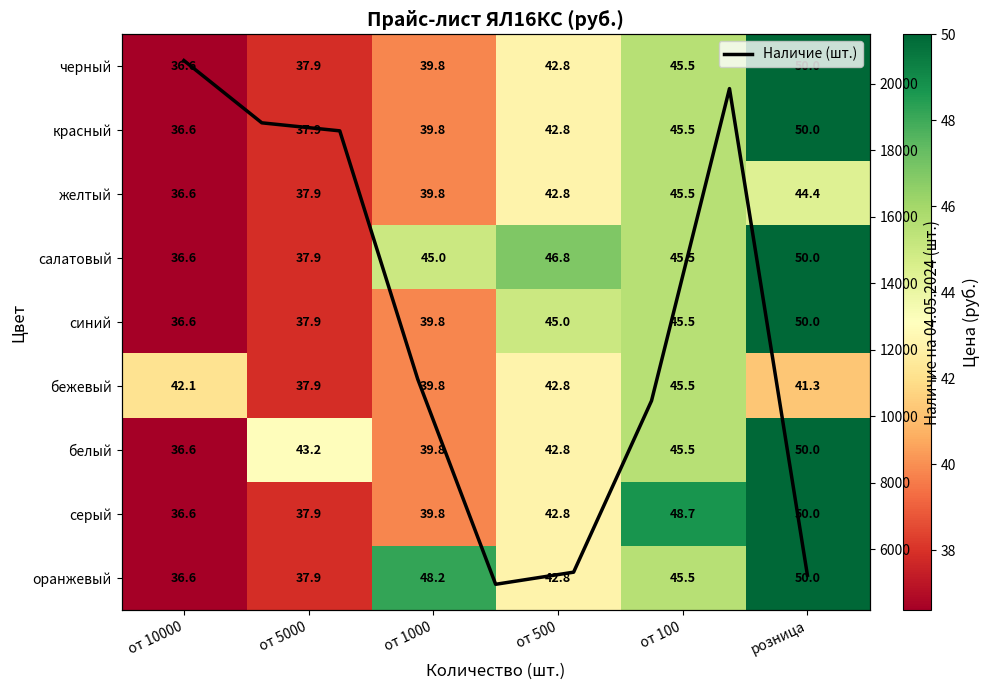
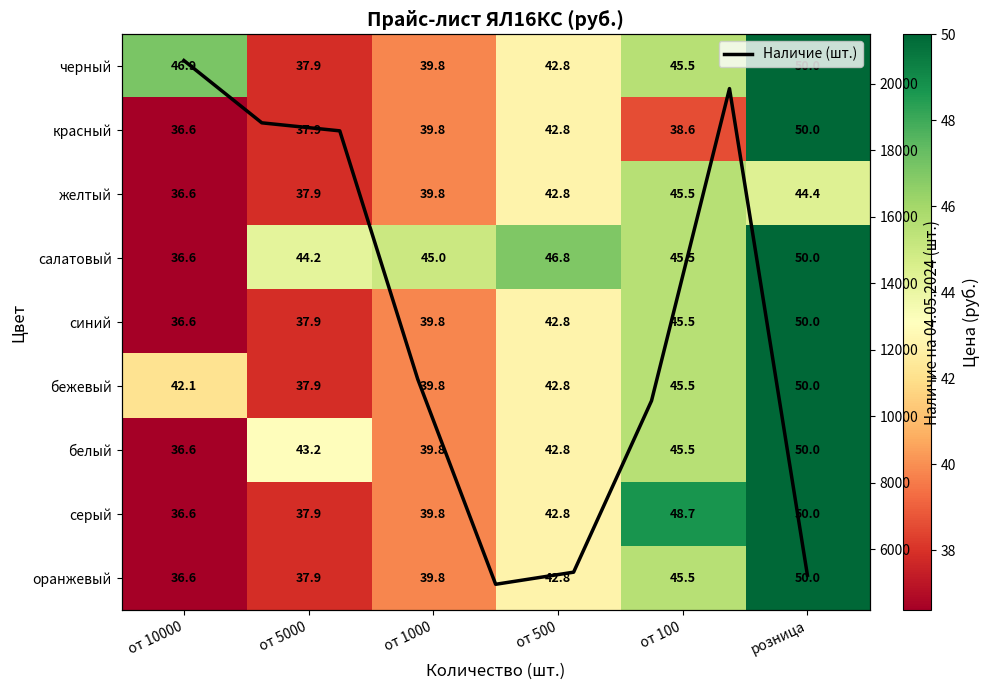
  {
    "черный": {
-     "от 10000": 36.6,
+     "от 10000": 46.9,
      "от 5000": 37.9,
      "от 1000": 39.8,
      "от 500": 42.8,
      "от 100": 45.5
    },
    "красный": {
      "от 10000": 36.6,
      "от 5000": 37.9,
      "от 1000": 39.8,
      "от 500": 42.8,
-     "от 100": 45.5,
+     "от 100": 38.6,
      "розница": 50.0
    },
    "желтый": {
      "от 10000": 36.6,
      "от 5000": 37.9,
      "от 1000": 39.8,
      "от 500": 42.8,
      "от 100": 45.5,
      "розница": 44.4
    },
    "салатовый": {
      "от 10000": 36.6,
-     "от 5000": 37.9,
+     "от 5000": 44.2,
      "от 1000": 45.0,
      "от 500": 46.8,
      "от 100": 45.5,
      "розница": 50.0
    },
    "синий": {
      "от 10000": 36.6,
      "от 5000": 37.9,
      "от 1000": 39.8,
-     "от 500": 45.0,
+     "от 500": 42.8,
      "от 100": 45.5,
      "розница": 50.0
    },
    "бежевый": {
      "от 10000": 42.1,
      "от 5000": 37.9,
      "от 1000": 39.8,
      "от 500": 42.8,
      "от 100": 45.5,
-     "розница": 41.3
+     "розница": 50.0
    },
    "белый": {
      "от 10000": 36.6,
      "от 5000": 43.2,
      "от 1000": 39.8,
      "от 500": 42.8,
      "от 100": 45.5,
      "розница": 50.0
    },
    "серый": {
      "от 10000": 36.6,
      "от 5000": 37.9,
      "от 1000": 39.8,
      "от 500": 42.8,
      "от 100": 48.7,
      "розница": 50.0
    },
    "оранжевый": {
      "от 10000": 36.6,
      "от 5000": 37.9,
-     "от 1000": 48.2,
+     "от 1000": 39.8,
      "от 500": 42.8,
      "от 100": 45.5
    }
  }
